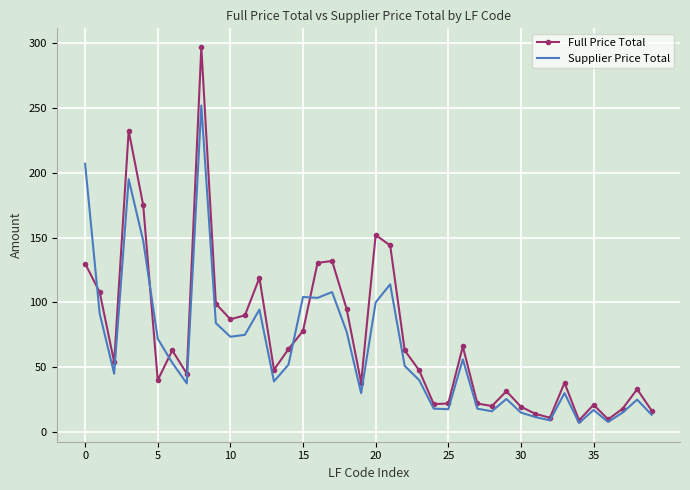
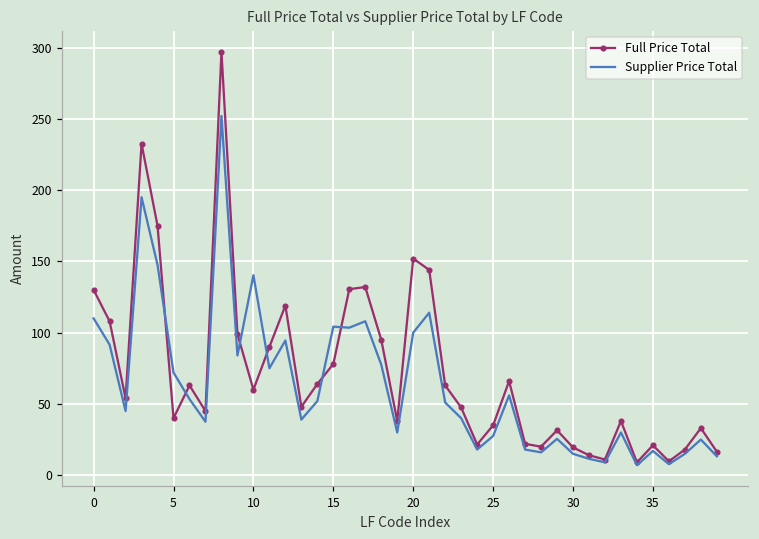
  {
    "Full Price Total": {
      "0": 130,
      "5": 40,
-     "10": 87,
+     "10": 60,
      "15": 78,
      "20": 152,
-     "25": 22,
+     "25": 35,
      "30": 20,
      "35": 21
    },
    "Supplier Price Total": {
-     "0": 207,
+     "0": 110,
      "5": 72,
-     "10": 74,
+     "10": 140,
      "15": 104,
      "20": 100,
-     "25": 18,
+     "25": 28,
      "30": 15,
      "35": 17
    }
  }
